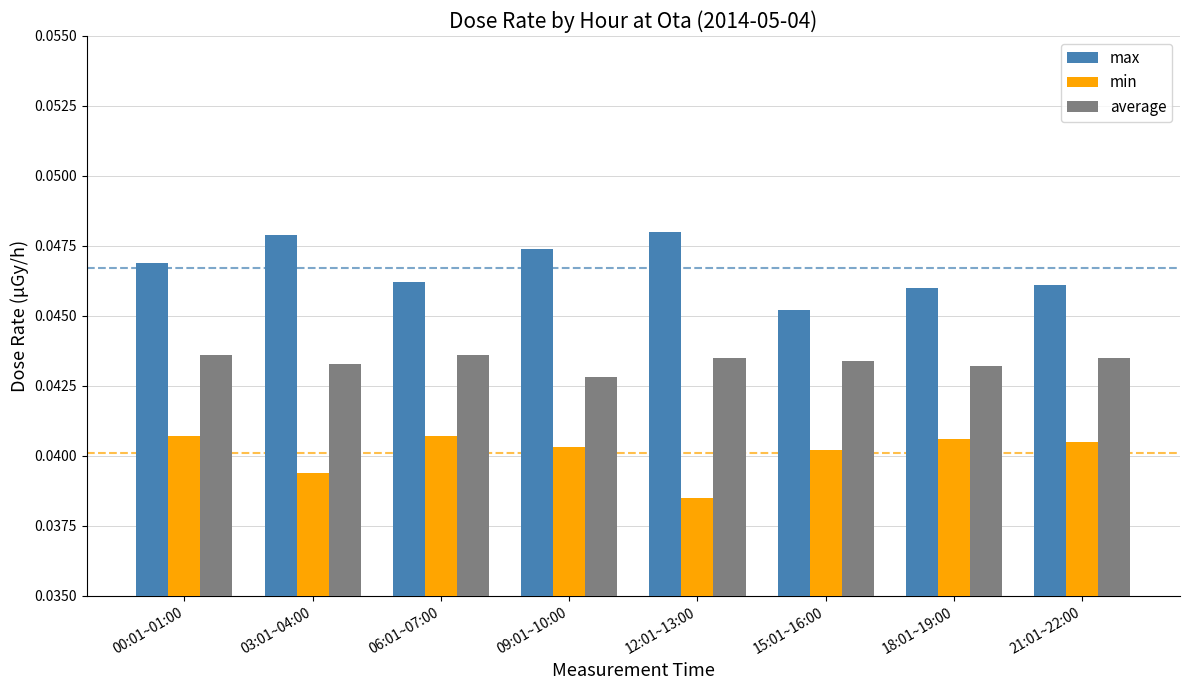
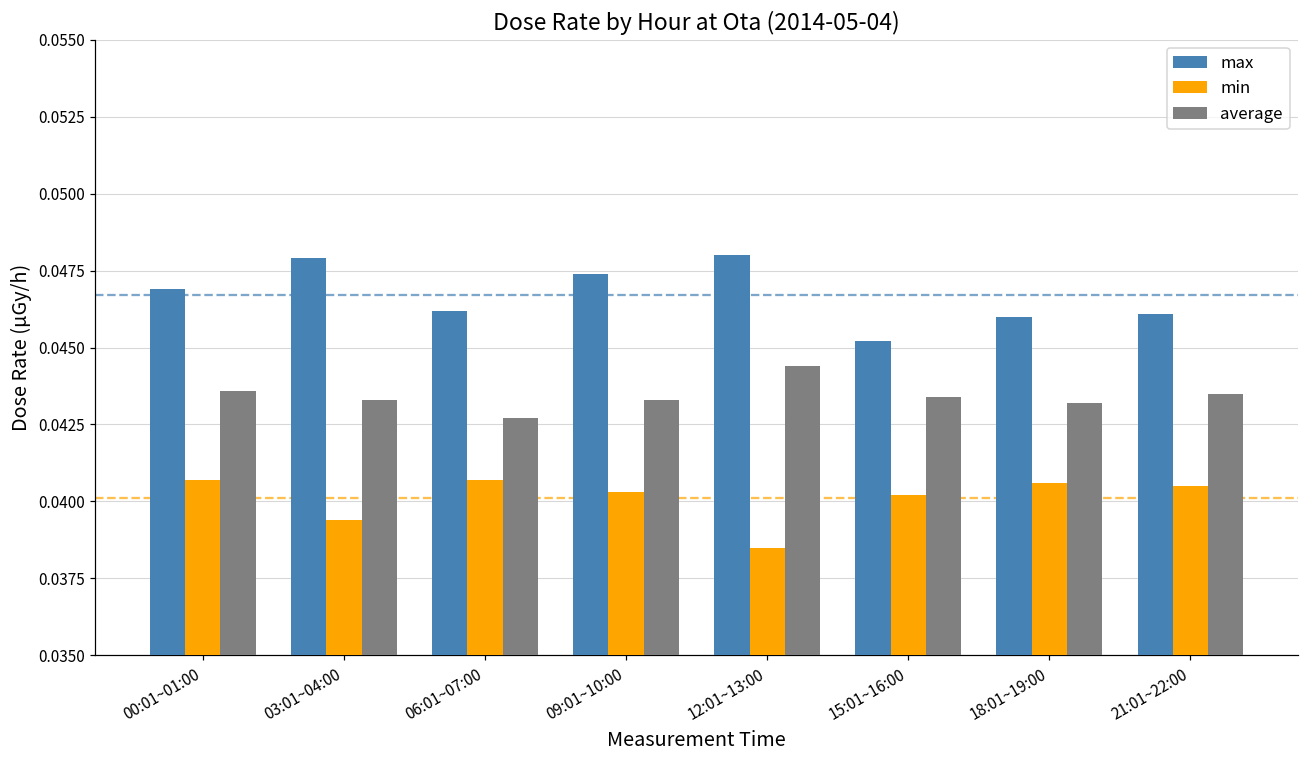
  {
    "max": {
      "00:01~01:00": 0.0469,
      "03:01~04:00": 0.0479,
      "06:01~07:00": 0.0462,
      "09:01~10:00": 0.0474,
      "12:01~13:00": 0.0480,
      "15:01~16:00": 0.0452,
      "18:01~19:00": 0.0460,
      "21:01~22:00": 0.0461
    },
    "min": {
      "00:01~01:00": 0.0407,
      "03:01~04:00": 0.0394,
      "06:01~07:00": 0.0407,
      "09:01~10:00": 0.0403,
      "12:01~13:00": 0.0385,
      "15:01~16:00": 0.0402,
      "18:01~19:00": 0.0406,
      "21:01~22:00": 0.0405
    },
    "average": {
      "00:01~01:00": 0.0436,
      "03:01~04:00": 0.0433,
-     "06:01~07:00": 0.0436,
-     "09:01~10:00": 0.0428,
-     "12:01~13:00": 0.0435,
+     "06:01~07:00": 0.0427,
+     "09:01~10:00": 0.0433,
+     "12:01~13:00": 0.0444,
      "15:01~16:00": 0.0434,
      "18:01~19:00": 0.0432,
      "21:01~22:00": 0.0435
    }
  }
